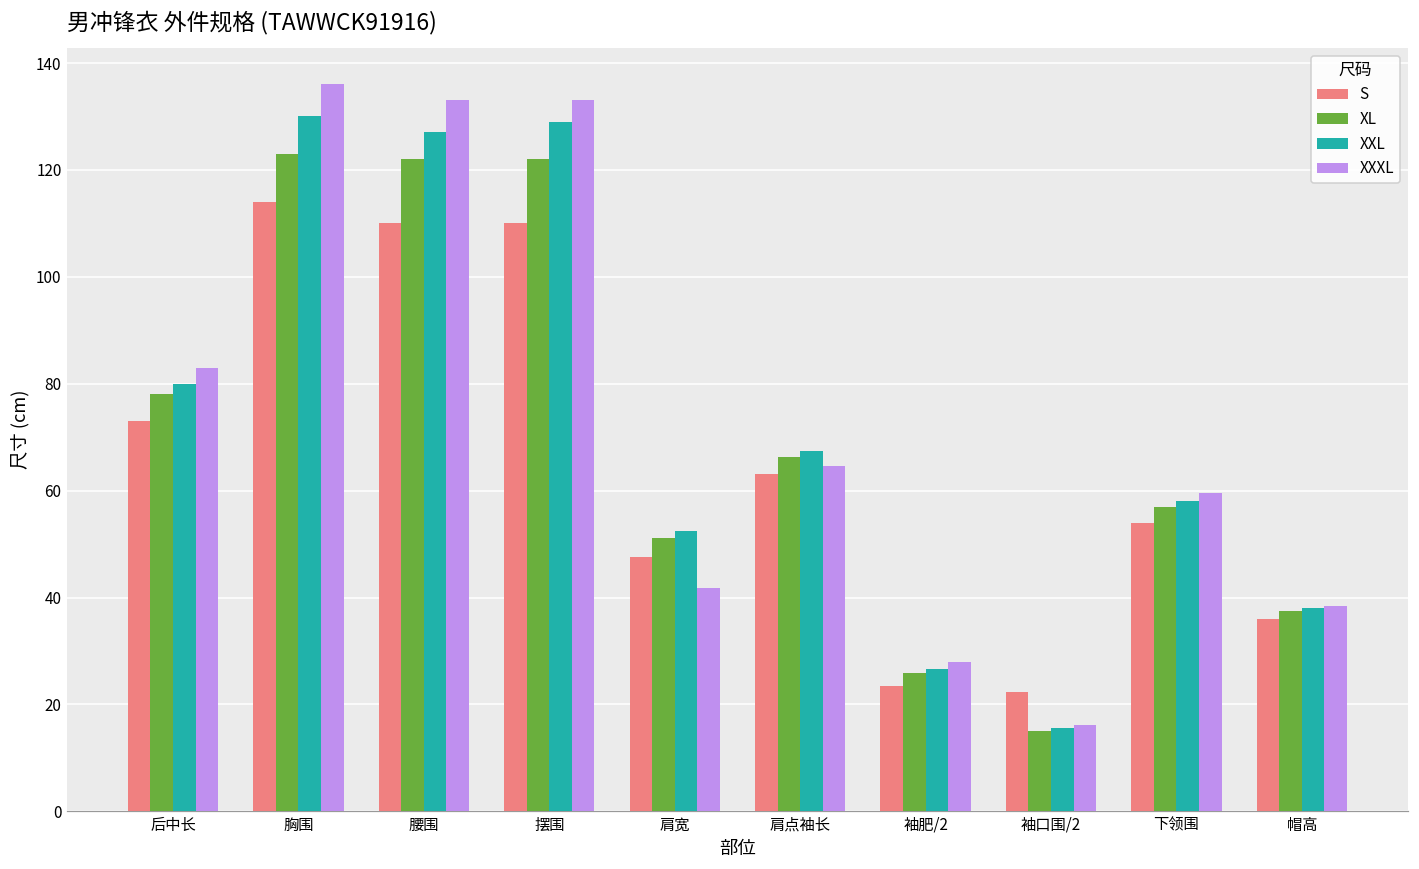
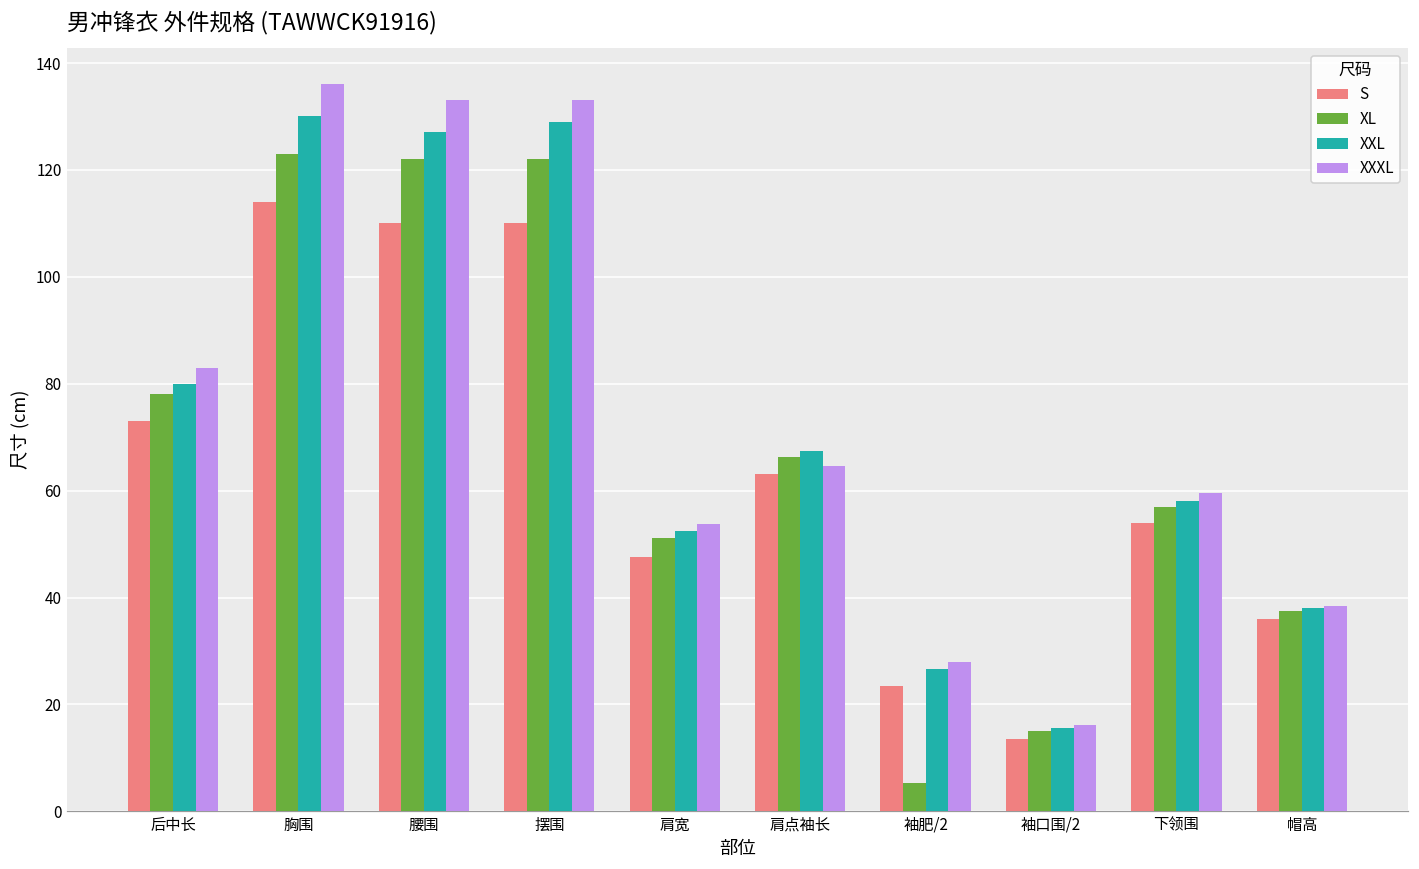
  {
    "S": {
      "后中长": 73,
      "胸围": 114,
      "腰围": 110,
      "摆围": 110,
      "肩宽": 48,
      "肩点袖长": 63,
      "袖肥/2": 23,
-     "袖口围/2": 22,
+     "袖口围/2": 14,
      "下领围": 54,
      "帽高": 36
    },
    "XL": {
      "后中长": 78,
      "胸围": 123,
      "腰围": 122,
      "摆围": 122,
      "肩宽": 51,
      "肩点袖长": 66,
-     "袖肥/2": 26,
+     "袖肥/2": 5,
      "袖口围/2": 15,
      "下领围": 57,
      "帽高": 38
    },
    "XXL": {
      "后中长": 80,
      "胸围": 130,
      "腰围": 127,
      "摆围": 129,
      "肩宽": 52,
      "肩点袖长": 67,
      "袖肥/2": 27,
      "袖口围/2": 16,
      "下领围": 58,
      "帽高": 38
    },
    "XXXL": {
      "后中长": 83,
      "胸围": 136,
      "腰围": 133,
      "摆围": 133,
-     "肩宽": 42,
+     "肩宽": 54,
      "肩点袖长": 65,
      "袖肥/2": 28,
      "袖口围/2": 16,
      "下领围": 60,
      "帽高": 39
    }
  }
